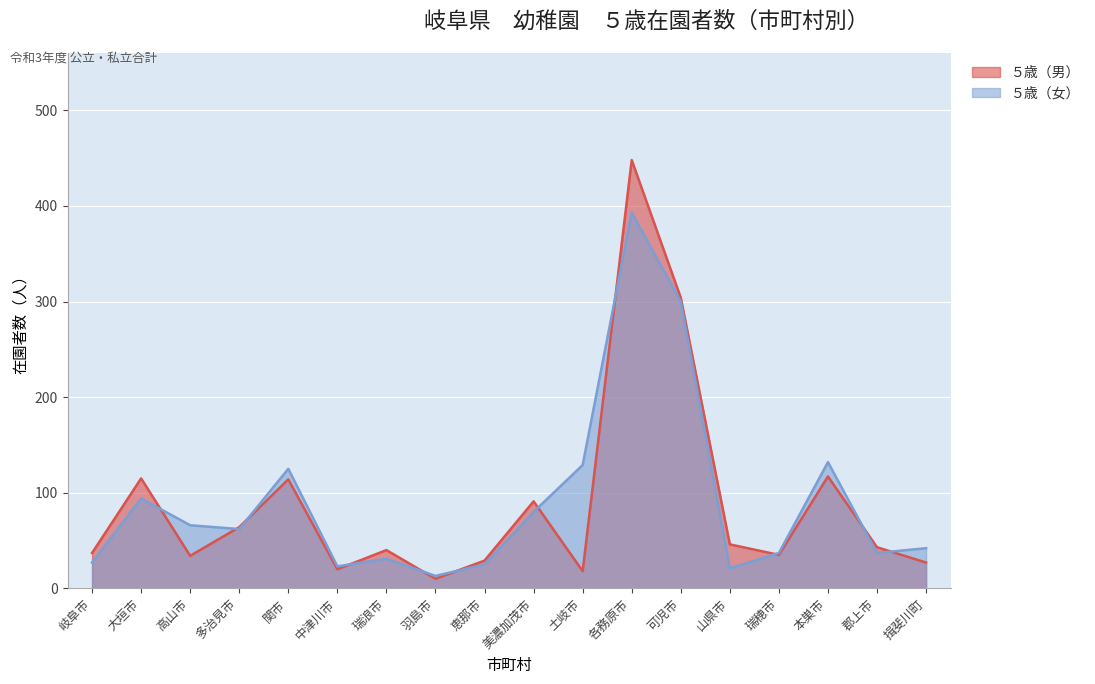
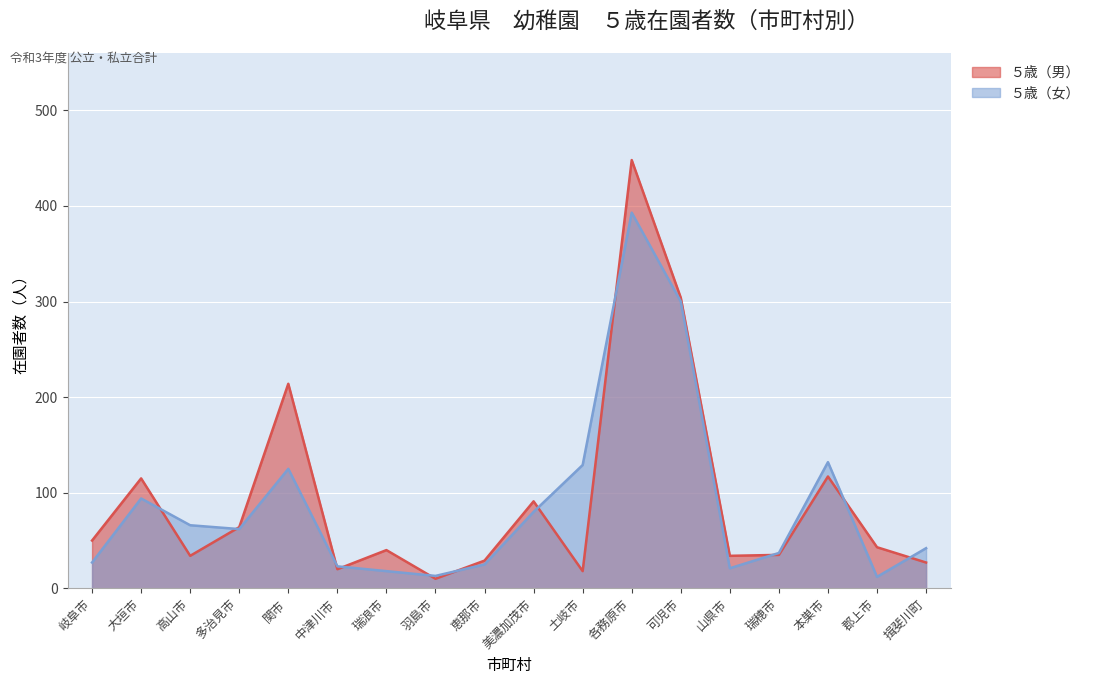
  {
    "５歳（男）": {
-     "岐阜市": 40,
+     "岐阜市": 50,
      "大垣市": 120,
      "高山市": 30,
-     "関市": 110,
+     "関市": 210,
      "中津川市": 20,
      "瑞浪市": 40,
      "羽島市": 10,
      "恵那市": 30,
      "美濃加茂市": 90,
      "土岐市": 20,
      "各務原市": 450,
      "可児市": 300,
-     "山県市": 50,
+     "山県市": 30,
      "本巣市": 120,
      "郡上市": 40,
      "揖斐川町": 30
    },
    "５歳（女）": {
      "岐阜市": 30,
      "大垣市": 90,
      "高山市": 70,
      "関市": 130,
      "中津川市": 20,
-     "瑞浪市": 30,
+     "瑞浪市": 20,
      "羽島市": 10,
      "恵那市": 30,
      "美濃加茂市": 80,
      "土岐市": 130,
      "各務原市": 390,
      "可児市": 300,
      "山県市": 20,
      "本巣市": 130,
-     "郡上市": 40,
+     "郡上市": 10,
      "揖斐川町": 40
    }
  }
